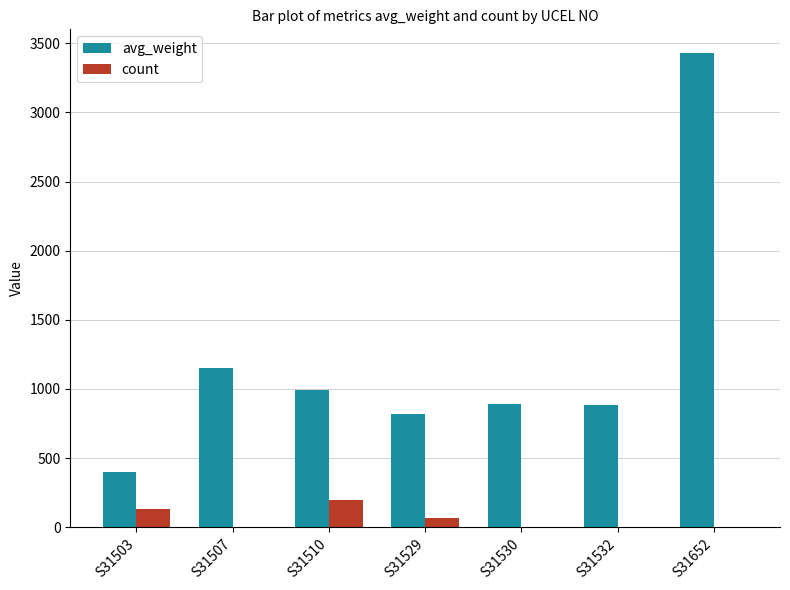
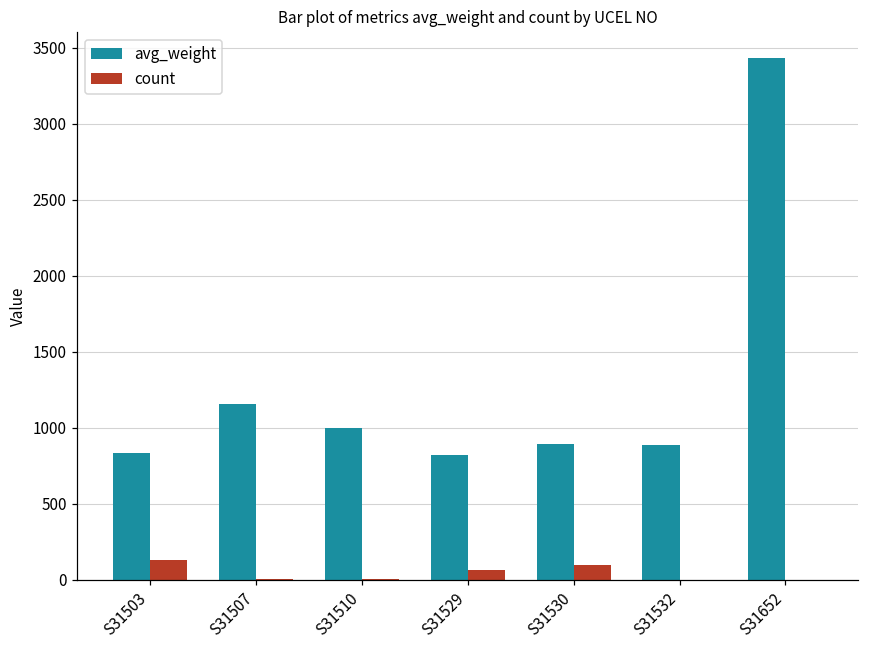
  {
    "avg_weight": {
-     "S31503": 400,
+     "S31503": 830,
      "S31507": 1150,
      "S31510": 1000,
      "S31529": 820,
      "S31530": 890,
      "S31532": 890,
      "S31652": 3430
    },
    "count": {
      "S31503": 130,
-     "S31510": 200,
+     "S31510": 10,
      "S31529": 70,
-     "S31530": 0
+     "S31530": 100
    }
  }
